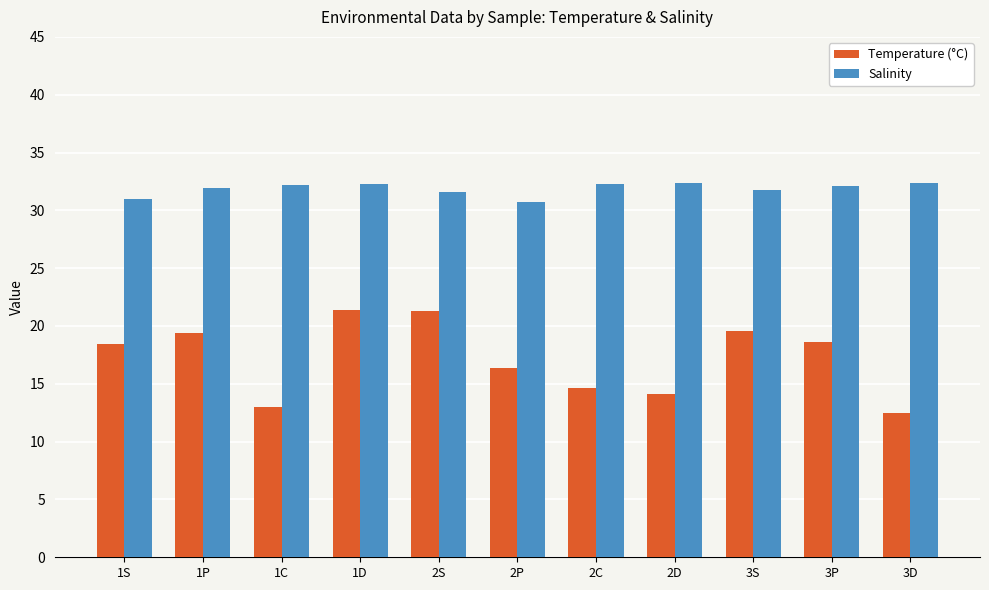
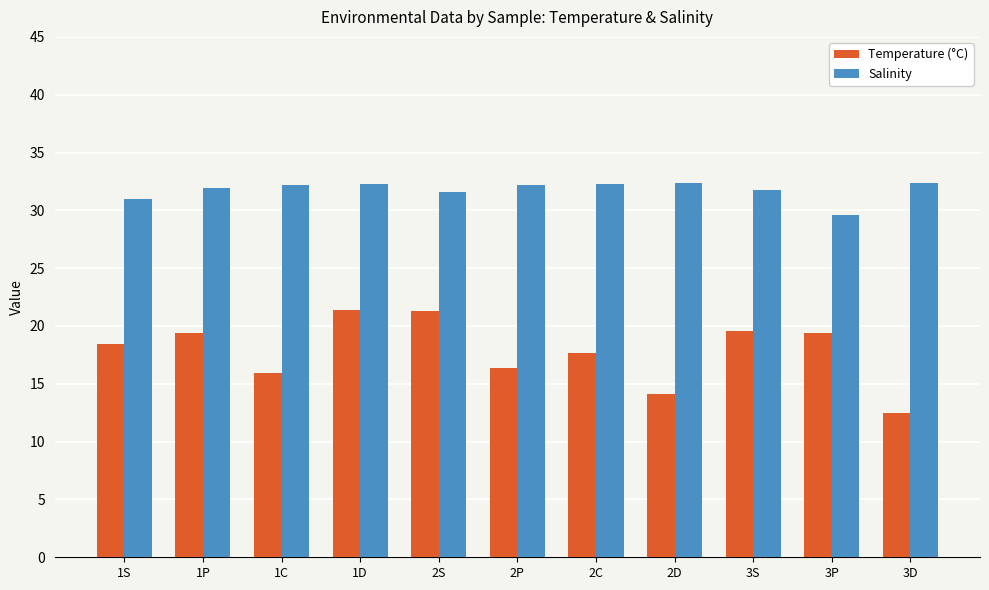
  {
    "Temperature (°C)": {
      "1S": 18.4,
      "1P": 19.4,
-     "1C": 13.0,
+     "1C": 15.9,
      "1D": 21.4,
      "2S": 21.3,
      "2P": 16.4,
-     "2C": 14.6,
+     "2C": 17.7,
      "2D": 14.1,
      "3S": 19.6,
-     "3P": 18.6,
+     "3P": 19.4,
      "3D": 12.5
    },
    "Salinity": {
      "1S": 31.0,
      "1P": 31.9,
      "1C": 32.2,
      "1D": 32.3,
      "2S": 31.6,
-     "2P": 30.7,
+     "2P": 32.2,
      "2C": 32.3,
      "2D": 32.4,
      "3S": 31.8,
-     "3P": 32.1,
+     "3P": 29.6,
      "3D": 32.4
    }
  }
